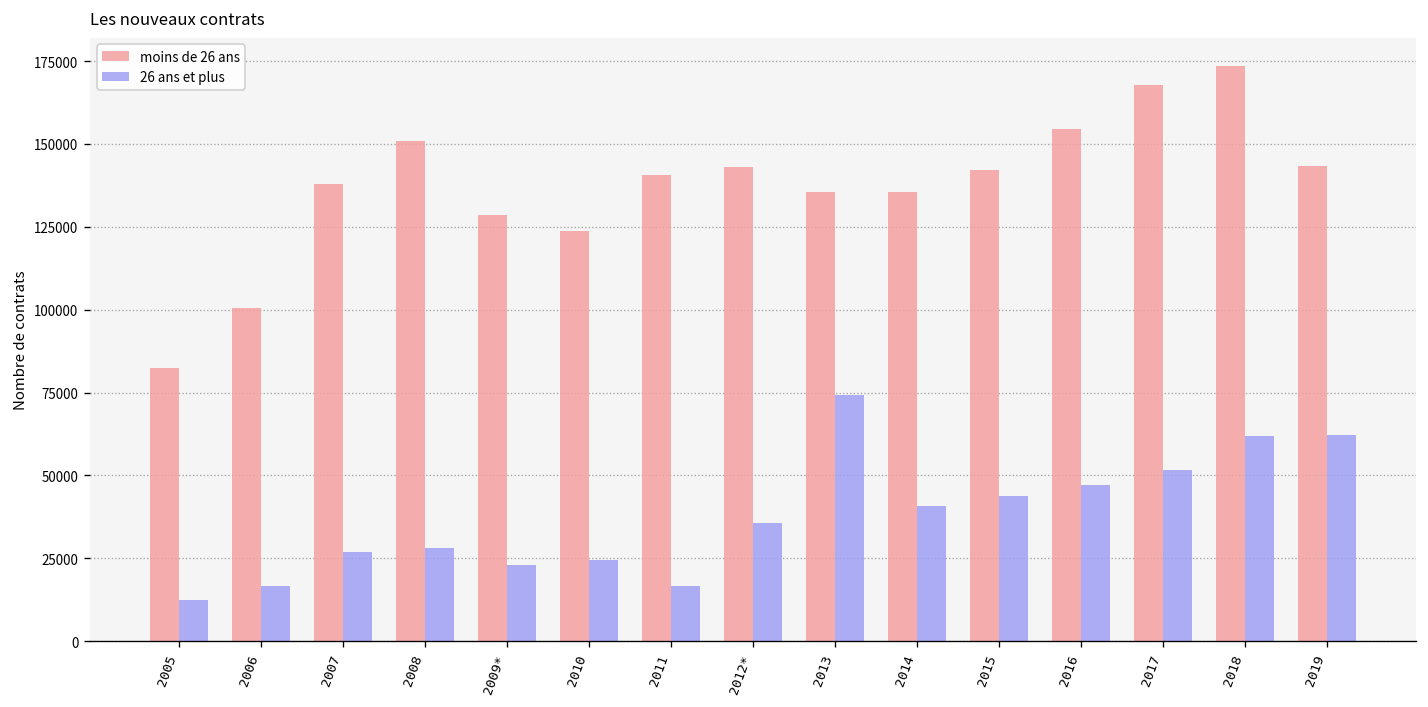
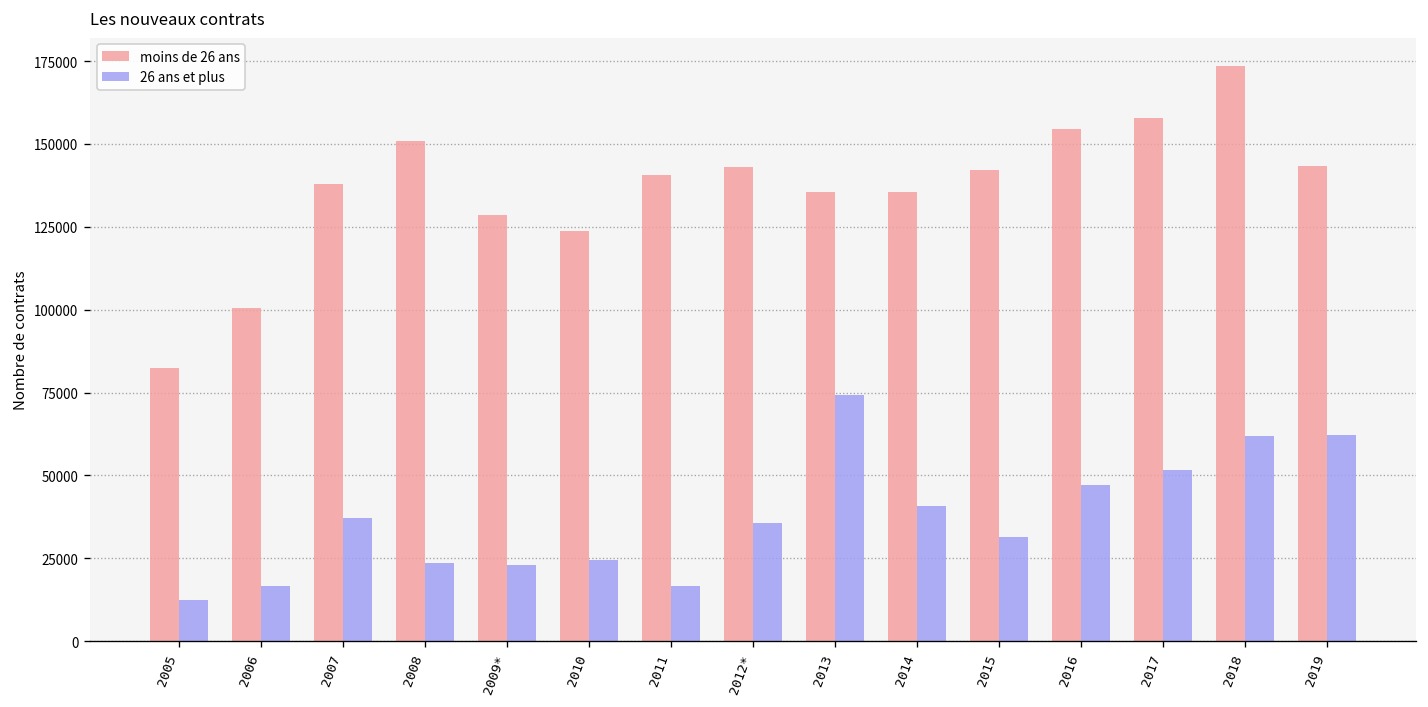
  {
    "moins de 26 ans": {
      "2005": 82000,
      "2006": 100000,
      "2007": 138000,
      "2008": 151000,
      "2009*": 128000,
      "2010": 124000,
      "2011": 141000,
      "2012*": 143000,
      "2013": 136000,
      "2014": 136000,
      "2015": 142000,
      "2016": 155000,
-     "2017": 168000,
+     "2017": 158000,
      "2018": 173000,
      "2019": 143000
    },
    "26 ans et plus": {
      "2005": 12000,
      "2006": 17000,
-     "2007": 27000,
-     "2008": 28000,
+     "2007": 37000,
+     "2008": 24000,
      "2009*": 23000,
      "2010": 24000,
      "2011": 17000,
      "2012*": 36000,
      "2013": 74000,
      "2014": 41000,
-     "2015": 44000,
+     "2015": 32000,
      "2016": 47000,
      "2017": 52000,
      "2018": 62000,
      "2019": 62000
    }
  }
